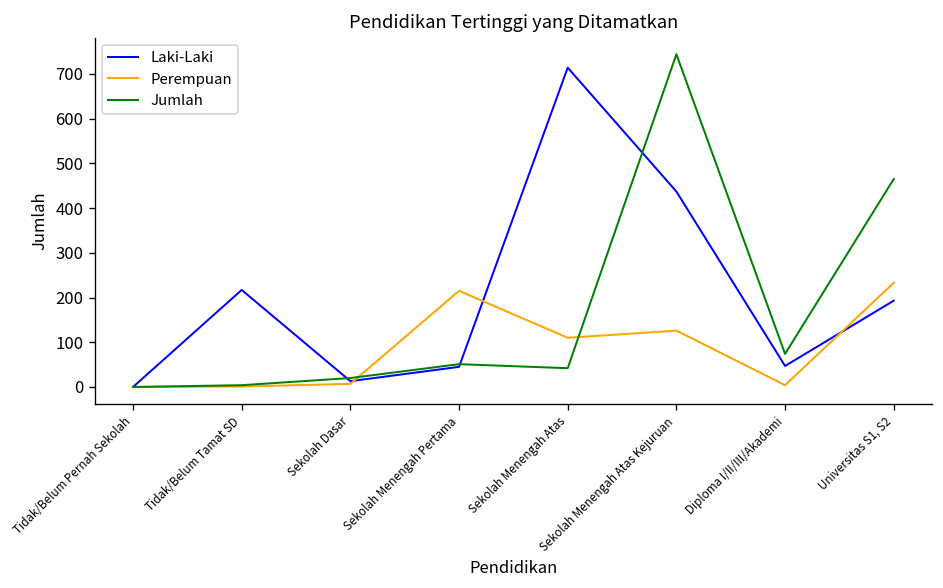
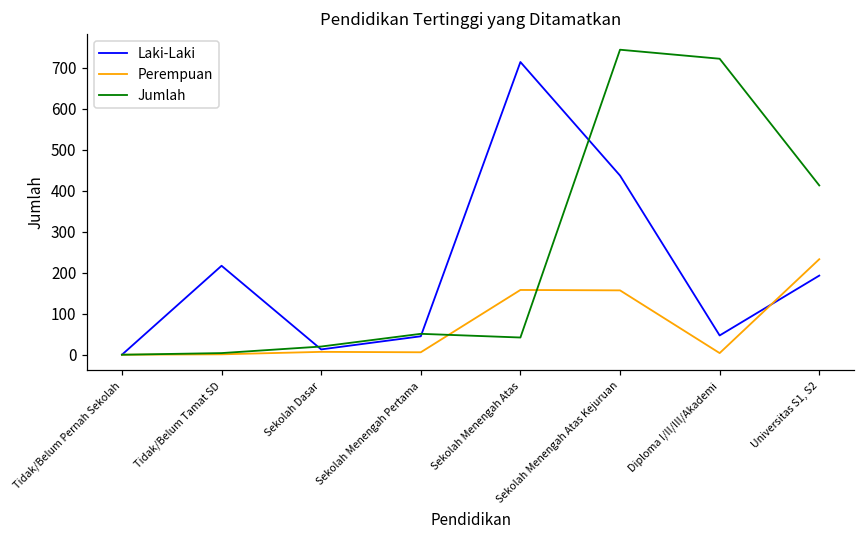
  {
    "Laki-Laki": {
      "Tidak/Belum Tamat SD": 220,
      "Sekolah Menengah Atas": 710,
      "Sekolah Menengah Atas Kejuruan": 440,
      "Diploma I/II/III/Akademi": 50,
      "Universitas S1, S2": 190
    },
    "Perempuan": {
-     "Sekolah Menengah Pertama": 220,
-     "Sekolah Menengah Atas": 110,
-     "Sekolah Menengah Atas Kejuruan": 130,
+     "Sekolah Menengah Pertama": 10,
+     "Sekolah Menengah Atas": 160,
+     "Sekolah Menengah Atas Kejuruan": 160,
      "Diploma I/II/III/Akademi": 0,
      "Universitas S1, S2": 230
    },
    "Jumlah": {
      "Sekolah Dasar": 20,
      "Sekolah Menengah Atas": 40,
      "Sekolah Menengah Atas Kejuruan": 740,
-     "Diploma I/II/III/Akademi": 70,
-     "Universitas S1, S2": 470
+     "Diploma I/II/III/Akademi": 720,
+     "Universitas S1, S2": 410
    }
  }
